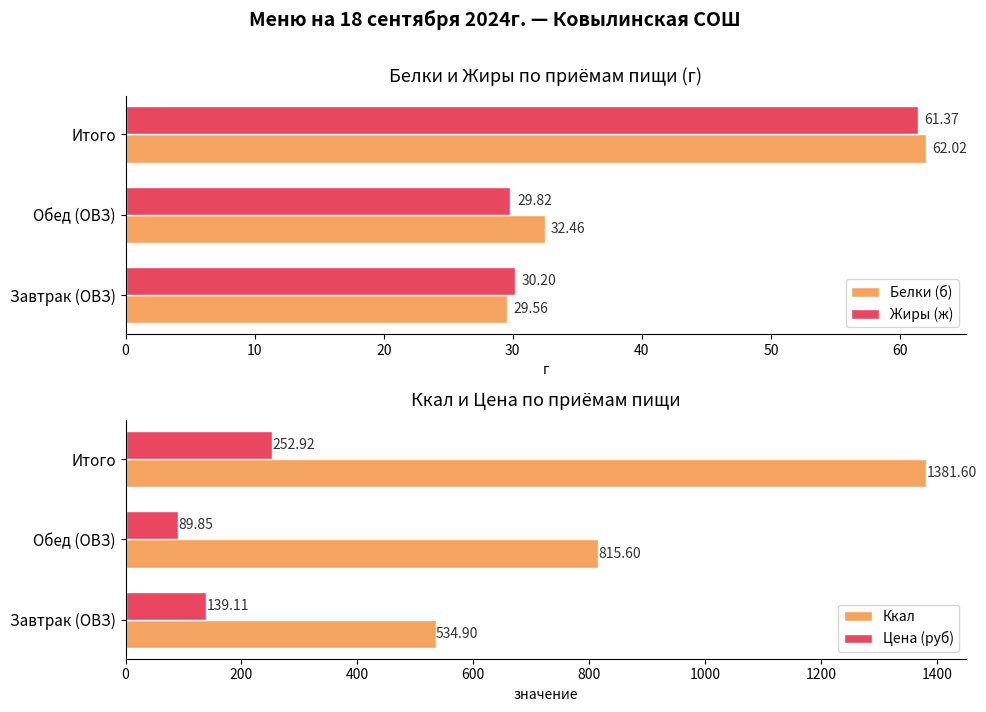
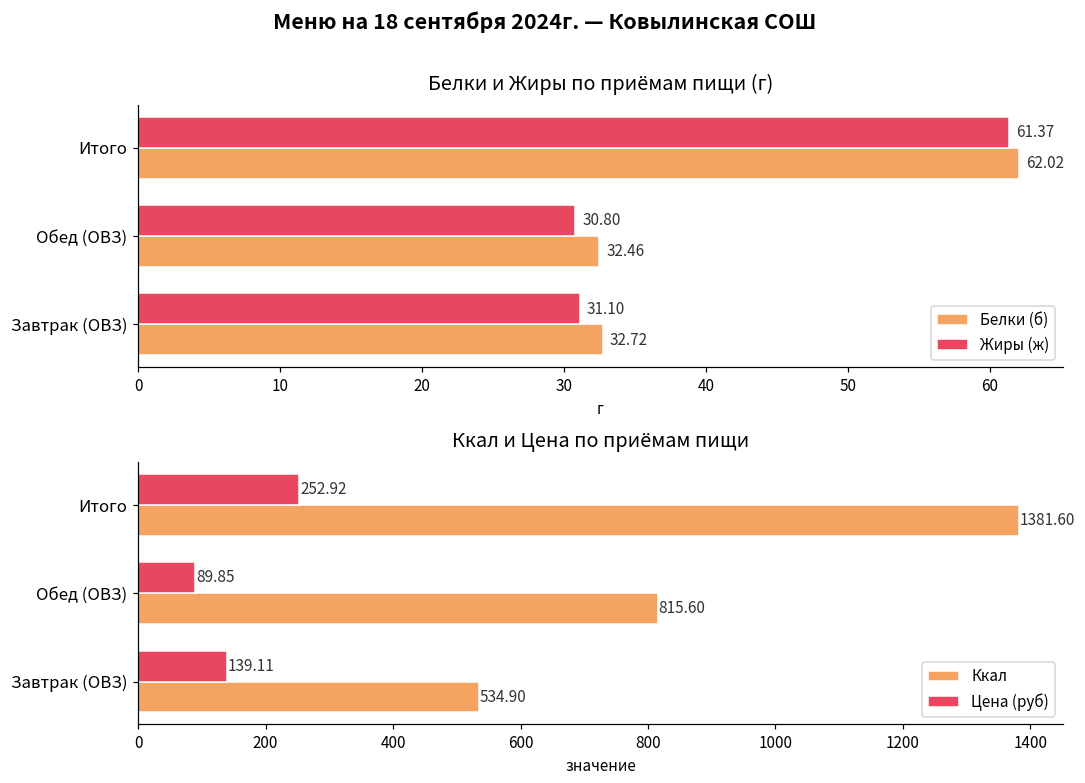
  {
    "Белки и Жиры по приёмам пищи (г)": {
      "Белки (б)": {
        "Итого": 62.02,
        "Обед (ОВЗ)": 32.46,
-       "Завтрак (ОВЗ)": 29.56
+       "Завтрак (ОВЗ)": 32.72
      },
      "Жиры (ж)": {
        "Итого": 61.37,
-       "Обед (ОВЗ)": 29.82,
-       "Завтрак (ОВЗ)": 30.20
+       "Обед (ОВЗ)": 30.80,
+       "Завтрак (ОВЗ)": 31.10
      }
    },
    "Ккал и Цена по приёмам пищи": {
      "Ккал": {
        "Итого": 1381.60,
        "Обед (ОВЗ)": 815.60,
        "Завтрак (ОВЗ)": 534.90
      },
      "Цена (руб)": {
        "Итого": 252.92,
        "Обед (ОВЗ)": 89.85,
        "Завтрак (ОВЗ)": 139.11
      }
    }
  }
